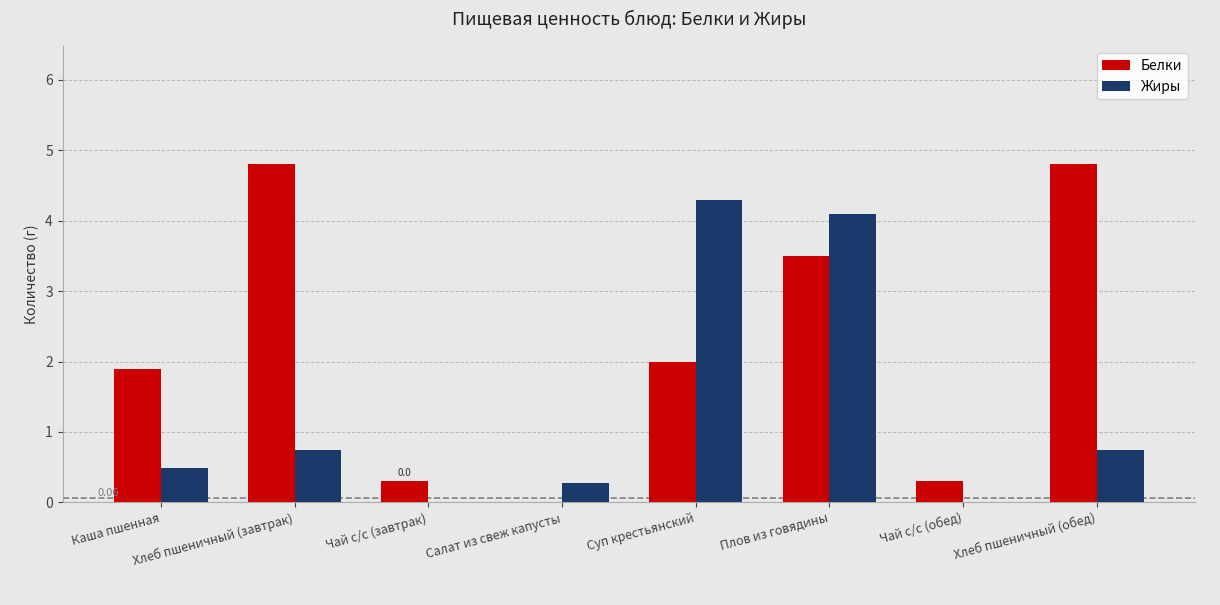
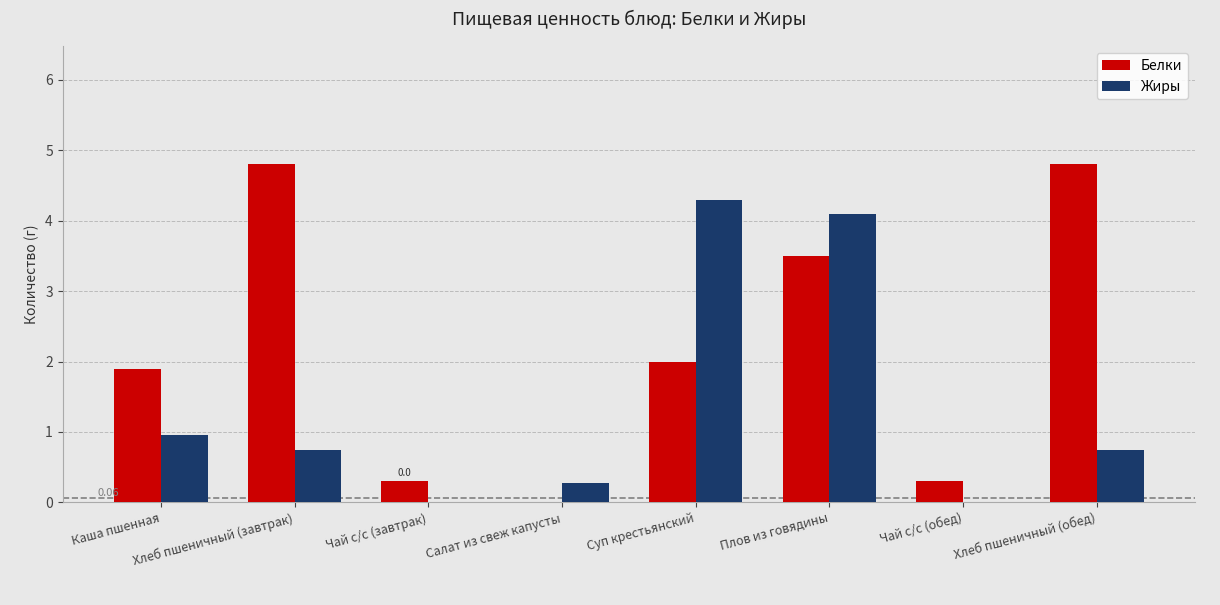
  {
    "Белки": {
      "Каша пшенная": 1.9,
      "Хлеб пшеничный (завтрак)": 4.8,
      "Суп крестьянский": 2.0,
      "Плов из говядины": 3.5,
      "Чай с/с (обед)": 0.3,
      "Хлеб пшеничный (обед)": 4.8
    },
    "Жиры": {
-     "Каша пшенная": 0.5,
+     "Каша пшенная": 1.0,
      "Хлеб пшеничный (завтрак)": 0.8,
      "Чай с/с (завтрак)": 0.0,
      "Салат из свеж капусты": 0.3,
      "Суп крестьянский": 4.3,
      "Плов из говядины": 4.1,
      "Чай с/с (обед)": 0.0,
      "Хлеб пшеничный (обед)": 0.8
    }
  }
